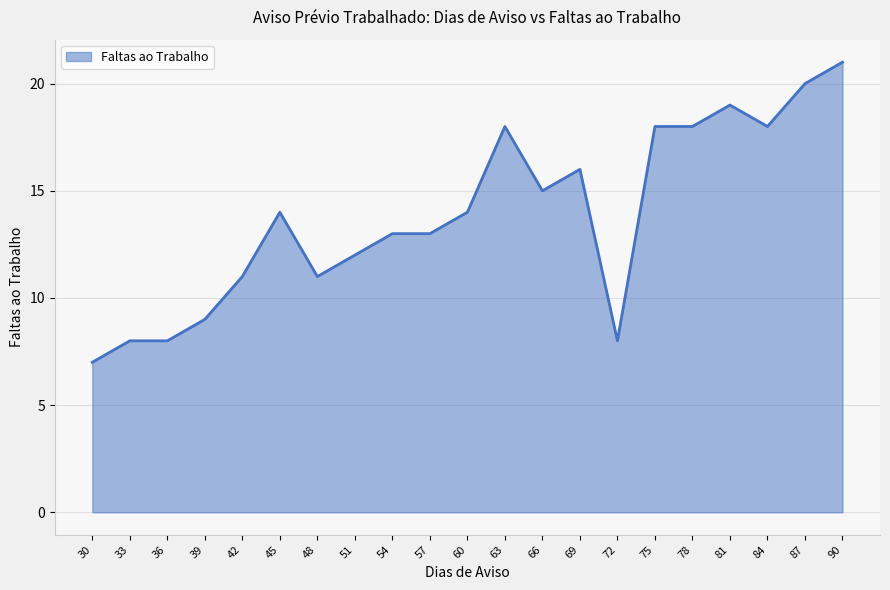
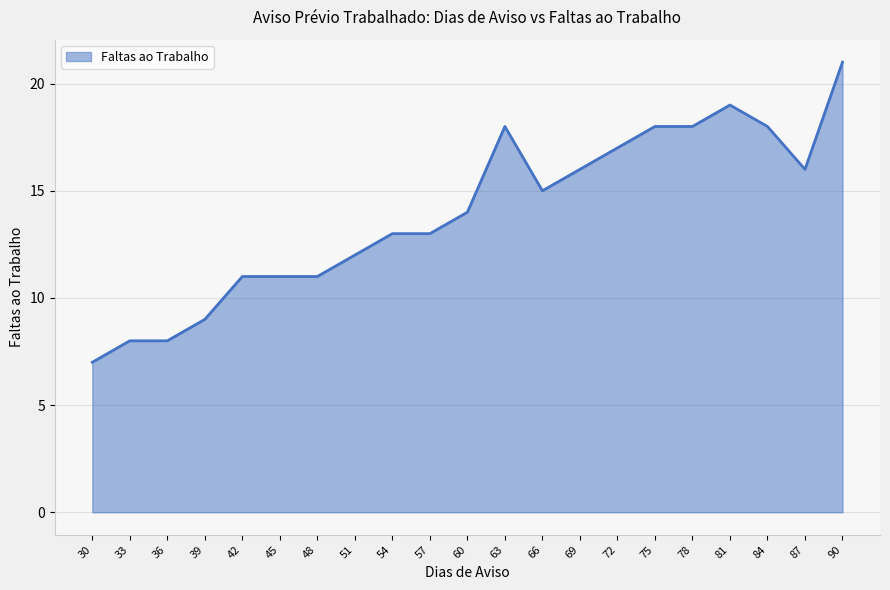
  {
    "30": 7,
    "33": 8,
    "36": 8,
    "39": 9,
    "42": 11,
-   "45": 14,
+   "45": 11,
    "48": 11,
    "51": 12,
    "54": 13,
    "57": 13,
    "60": 14,
    "63": 18,
    "66": 15,
    "69": 16,
-   "72": 8,
+   "72": 17,
    "75": 18,
    "78": 18,
    "81": 19,
    "84": 18,
-   "87": 20,
+   "87": 16,
    "90": 21
  }
